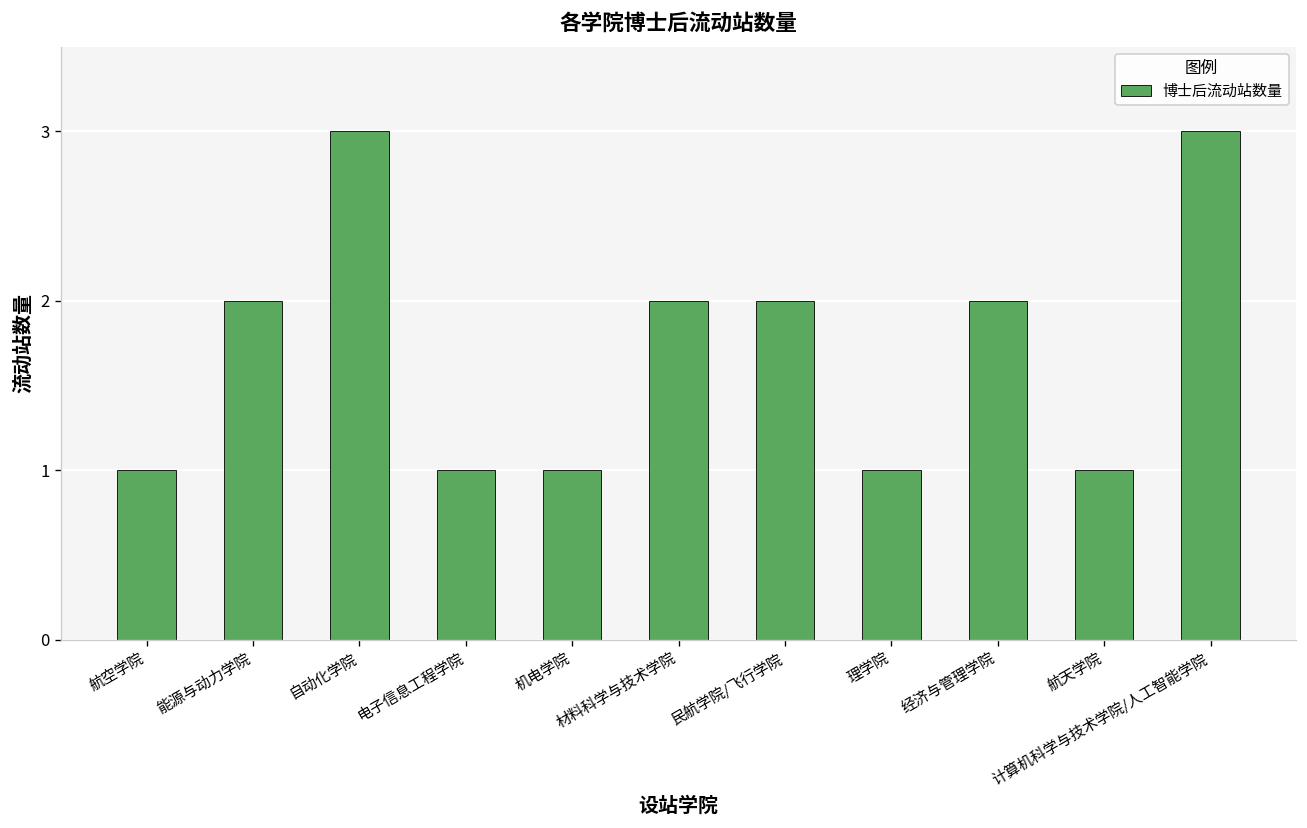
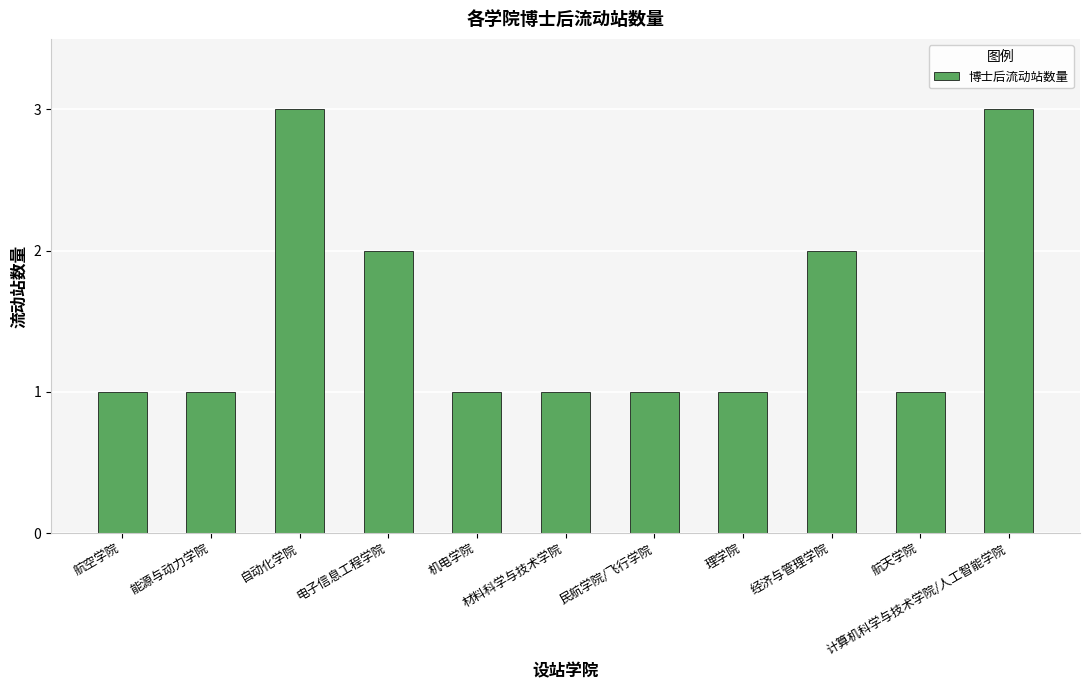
  {
    "航空学院": 1,
-   "能源与动力学院": 2,
+   "能源与动力学院": 1,
    "自动化学院": 3,
-   "电子信息工程学院": 1,
+   "电子信息工程学院": 2,
    "机电学院": 1,
-   "材料科学与技术学院": 2,
-   "民航学院/飞行学院": 2,
+   "材料科学与技术学院": 1,
+   "民航学院/飞行学院": 1,
    "理学院": 1,
    "经济与管理学院": 2,
    "航天学院": 1,
    "计算机科学与技术学院/人工智能学院": 3
  }
